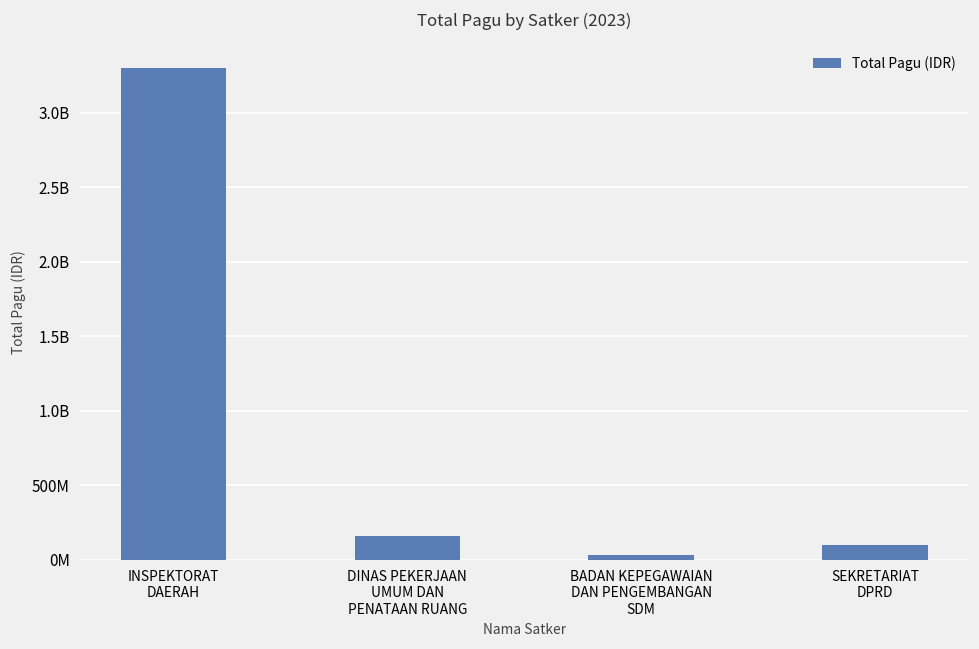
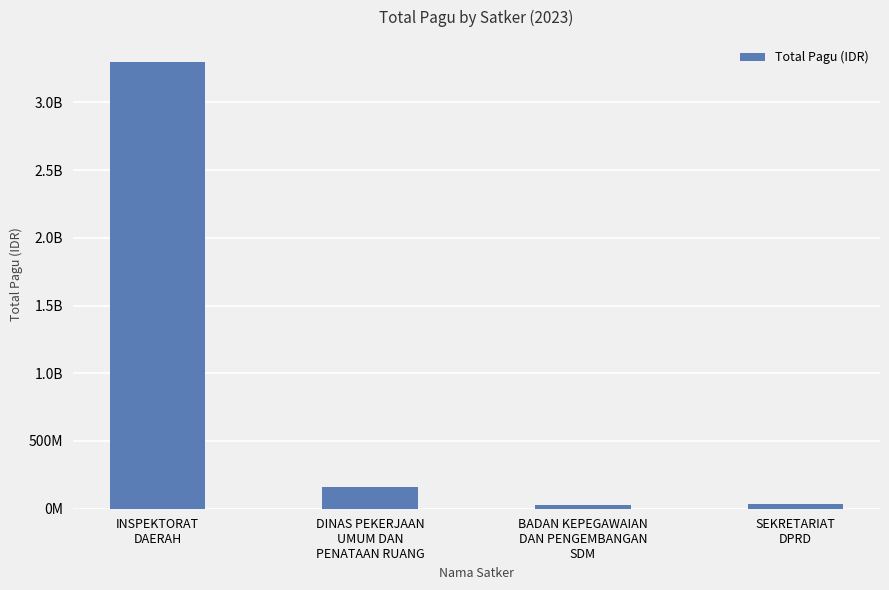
  {
    "INSPEKTORAT DAERAH": 3300000000,
    "DINAS PEKERJAAN UMUM DAN PENATAAN RUANG": 160000000,
    "BADAN KEPEGAWAIAN DAN PENGEMBANGAN SDM": 30000000,
-   "SEKRETARIAT DPRD": 100000000
+   "SEKRETARIAT DPRD": 40000000
  }
